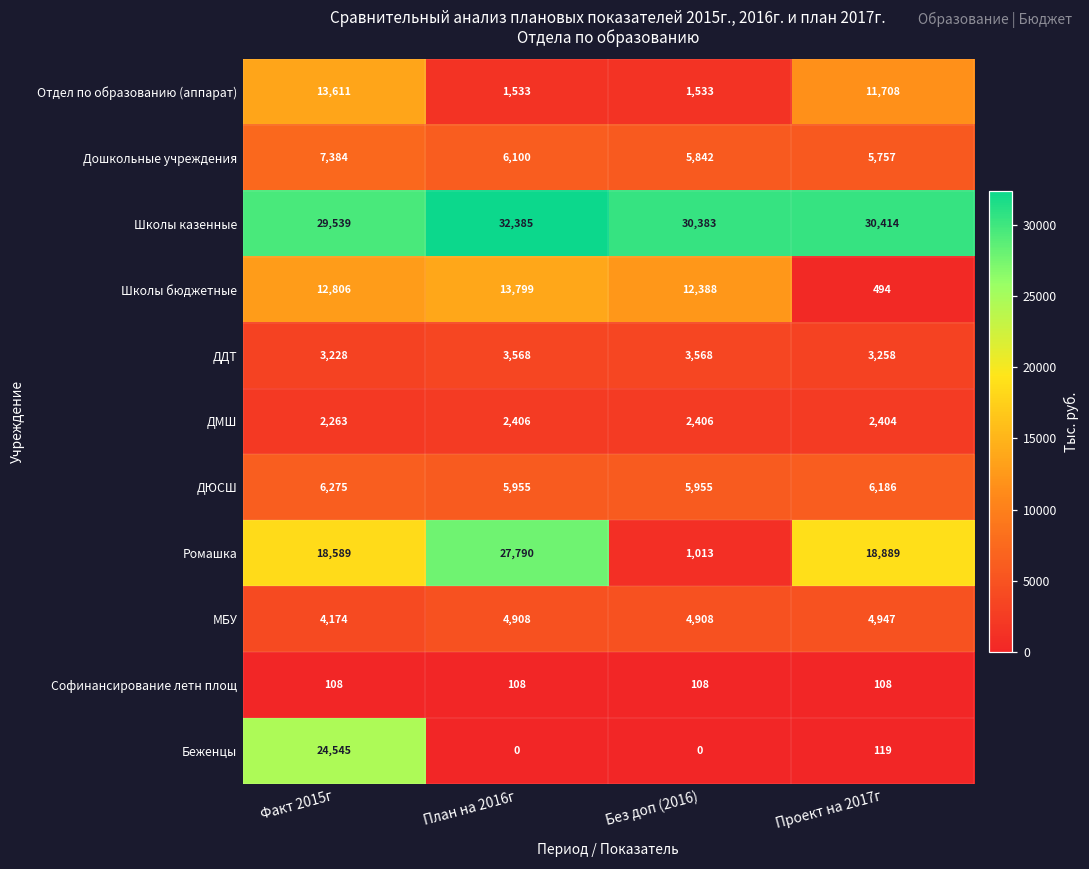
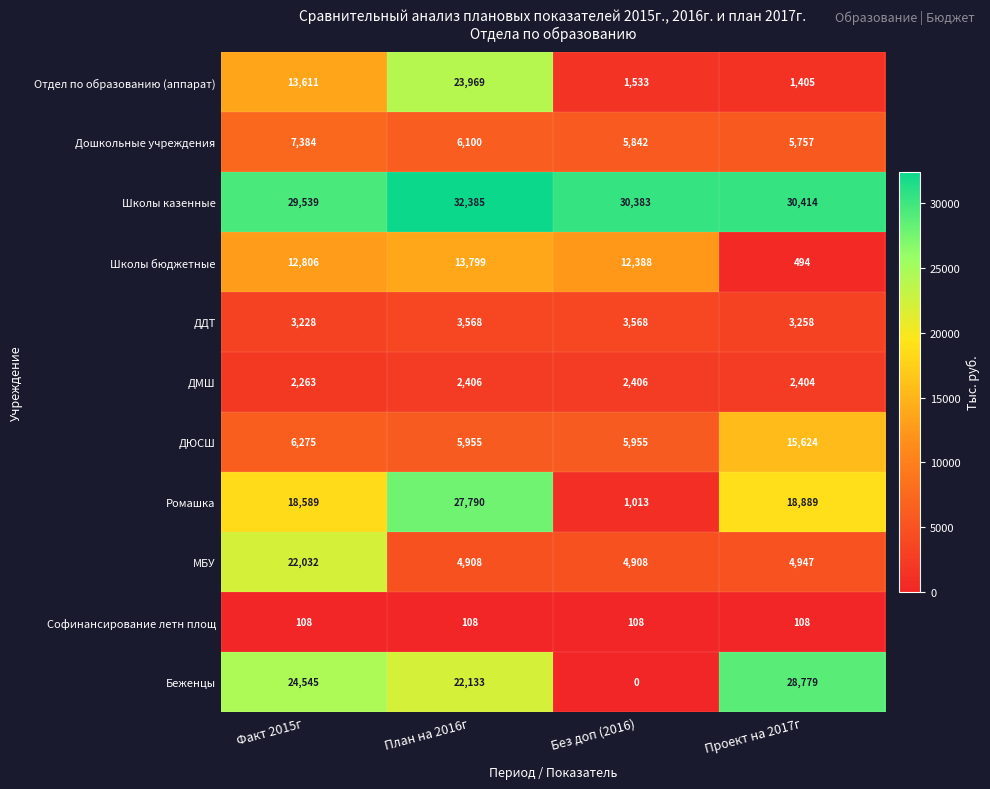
  {
    "Отдел по образованию (аппарат)": {
      "Факт 2015г": "13,611",
-     "План на 2016г": "1,533",
+     "План на 2016г": "23,969",
      "Без доп (2016)": "1,533",
-     "Проект на 2017г": "11,708"
+     "Проект на 2017г": "1,405"
    },
    "Дошкольные учреждения": {
      "Факт 2015г": "7,384",
      "План на 2016г": "6,100",
      "Без доп (2016)": "5,842",
      "Проект на 2017г": "5,757"
    },
    "Школы казенные": {
      "Факт 2015г": "29,539",
      "План на 2016г": "32,385",
      "Без доп (2016)": "30,383",
      "Проект на 2017г": "30,414"
    },
    "Школы бюджетные": {
      "Факт 2015г": "12,806",
      "План на 2016г": "13,799",
      "Без доп (2016)": "12,388",
      "Проект на 2017г": "494"
    },
    "ДДТ": {
      "Факт 2015г": "3,228",
      "План на 2016г": "3,568",
      "Без доп (2016)": "3,568",
      "Проект на 2017г": "3,258"
    },
    "ДМШ": {
      "Факт 2015г": "2,263",
      "План на 2016г": "2,406",
      "Без доп (2016)": "2,406",
      "Проект на 2017г": "2,404"
    },
    "ДЮСШ": {
      "Факт 2015г": "6,275",
      "План на 2016г": "5,955",
      "Без доп (2016)": "5,955",
-     "Проект на 2017г": "6,186"
+     "Проект на 2017г": "15,624"
    },
    "Ромашка": {
      "Факт 2015г": "18,589",
      "План на 2016г": "27,790",
      "Без доп (2016)": "1,013",
      "Проект на 2017г": "18,889"
    },
    "МБУ": {
-     "Факт 2015г": "4,174",
+     "Факт 2015г": "22,032",
      "План на 2016г": "4,908",
      "Без доп (2016)": "4,908",
      "Проект на 2017г": "4,947"
    },
    "Софинансирование летн площ": {
      "Факт 2015г": "108",
      "План на 2016г": "108",
      "Без доп (2016)": "108",
      "Проект на 2017г": "108"
    },
    "Беженцы": {
      "Факт 2015г": "24,545",
-     "План на 2016г": "0",
+     "План на 2016г": "22,133",
      "Без доп (2016)": "0",
-     "Проект на 2017г": "119"
+     "Проект на 2017г": "28,779"
    }
  }
